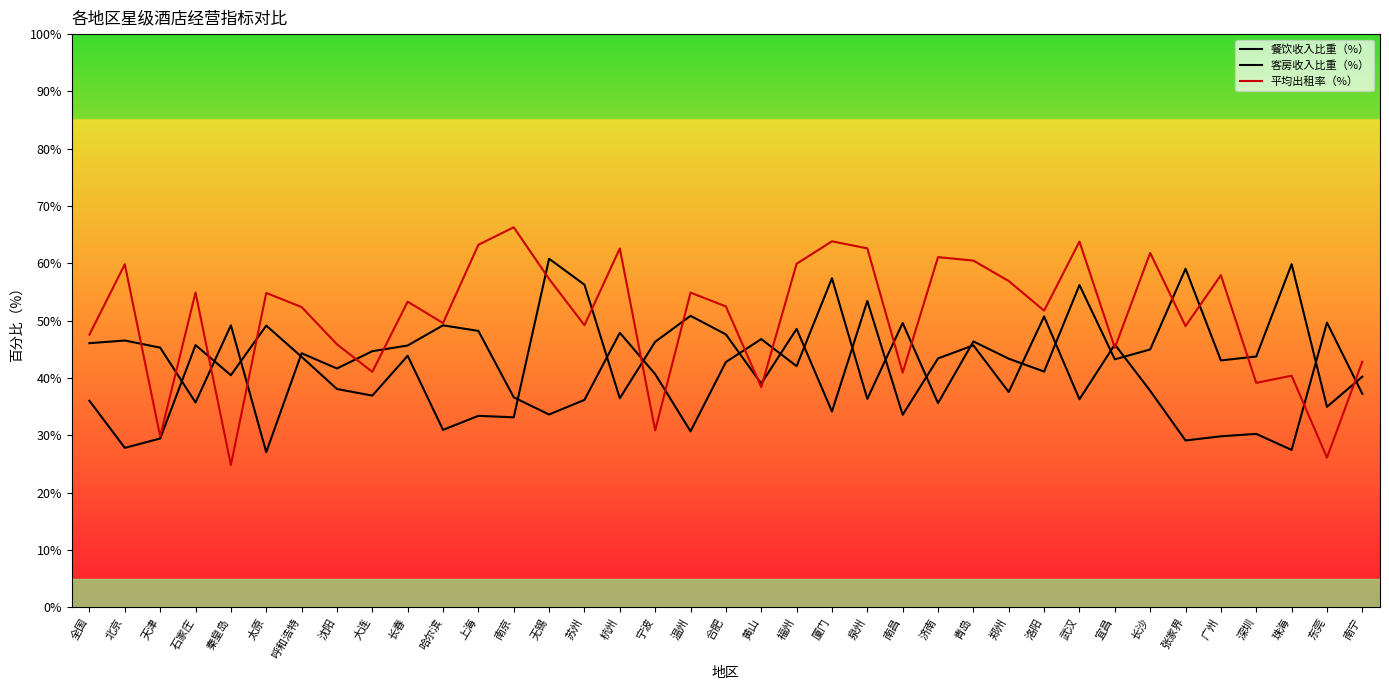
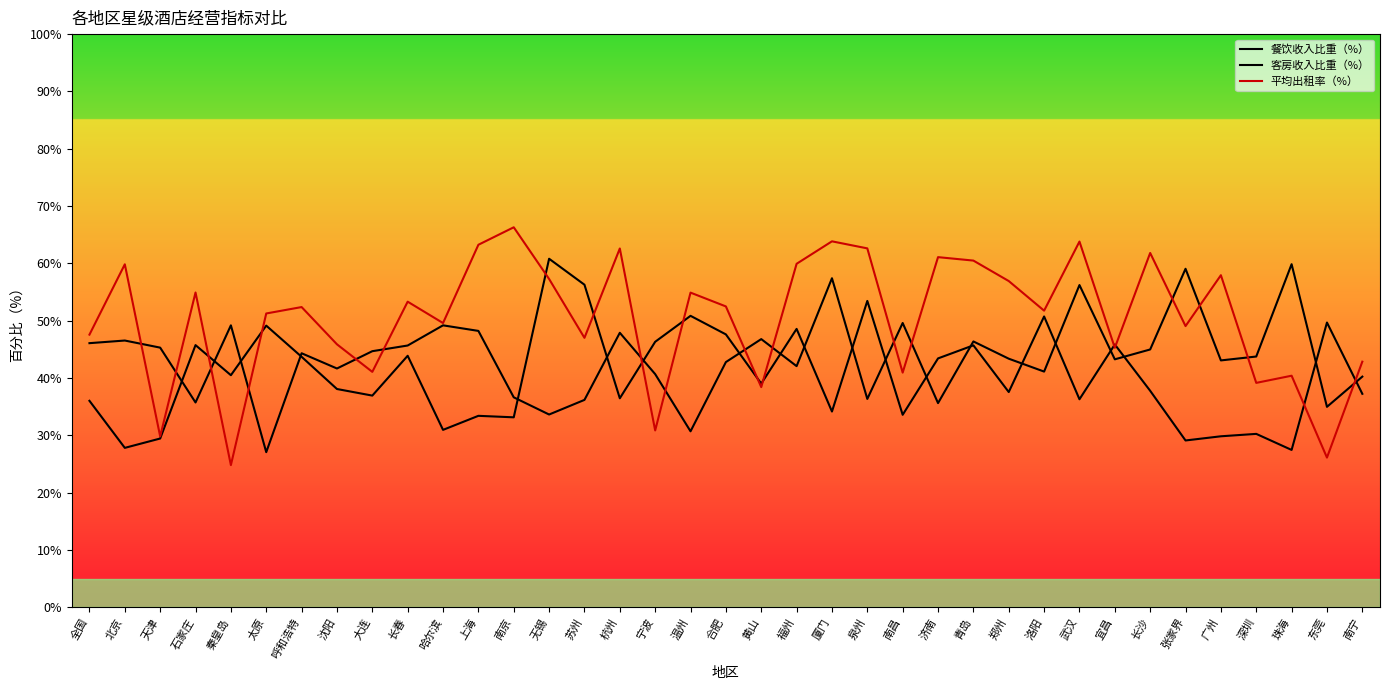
  {
    "平均出租率（%）": {
      "全国": "48%",
      "北京": "60%",
      "石家庄": "55%",
      "秦皇岛": "25%",
-     "太原": "55%",
+     "太原": "51%",
      "呼和浩特": "52%",
      "沈阳": "46%",
      "大连": "41%",
      "长春": "53%",
      "上海": "63%",
      "南京": "66%",
      "无锡": "57%",
-     "苏州": "49%",
+     "苏州": "47%",
      "杭州": "63%",
      "宁波": "31%",
      "温州": "55%",
      "合肥": "52%",
      "黄山": "38%",
      "福州": "60%",
      "厦门": "64%",
      "泉州": "63%",
      "南昌": "41%",
      "济南": "61%",
      "青岛": "60%",
      "郑州": "57%",
      "洛阳": "52%",
      "武汉": "64%",
      "宜昌": "45%",
      "长沙": "62%",
      "张家界": "49%",
      "广州": "58%",
      "深圳": "39%",
      "珠海": "40%",
      "东莞": "26%",
      "南宁": "43%"
    }
  }
